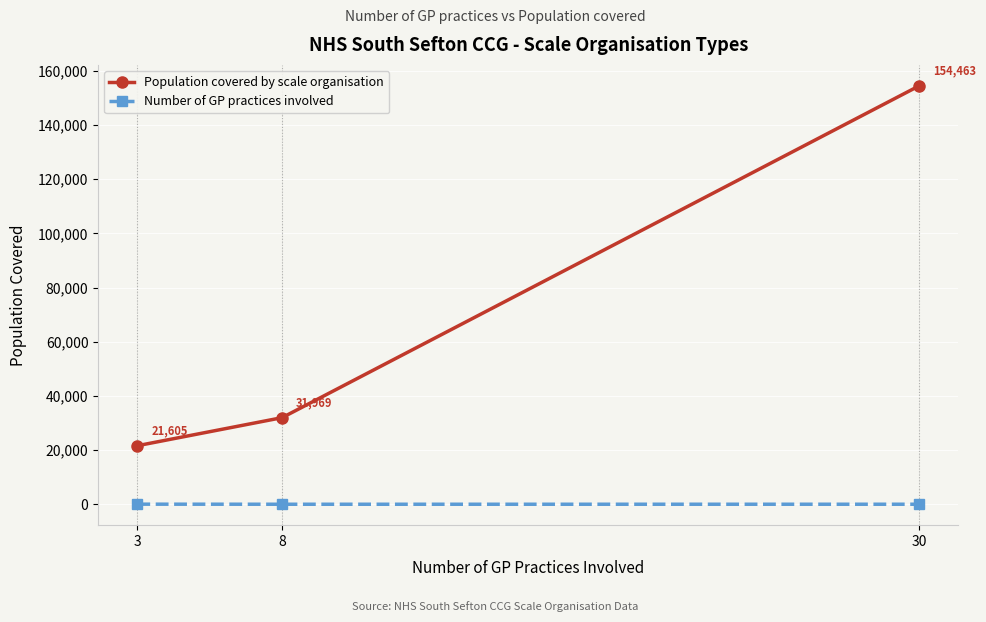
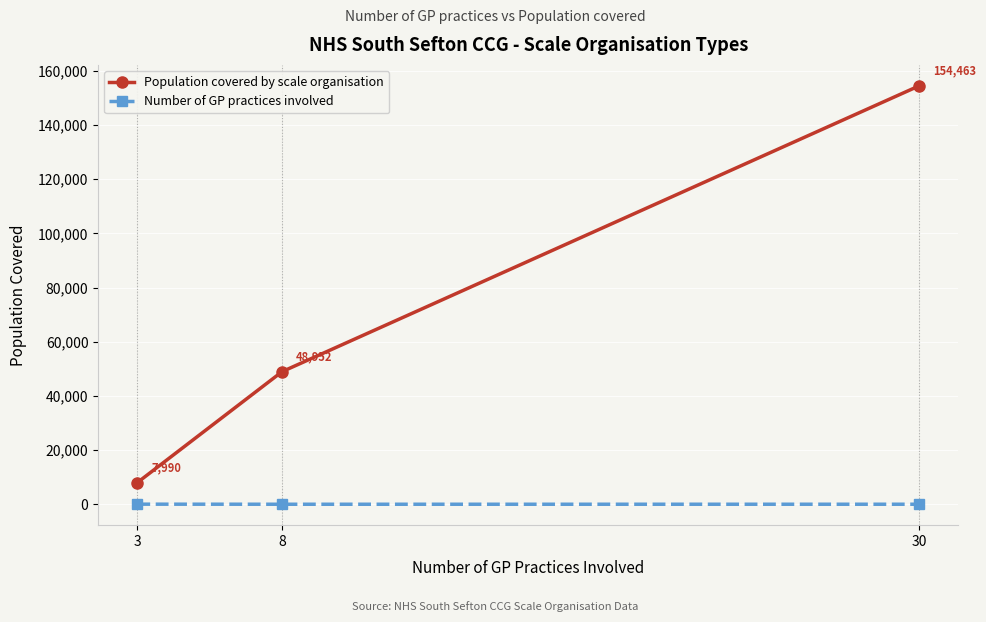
  {
    "Population covered by scale organisation": {
-     "3": "21,605",
-     "8": "31,969",
+     "3": "7,990",
+     "8": "48,952",
      "30": "154,463"
    },
    "Number of GP practices involved": {
      "3": "0",
      "8": "0",
      "30": "0"
    }
  }
